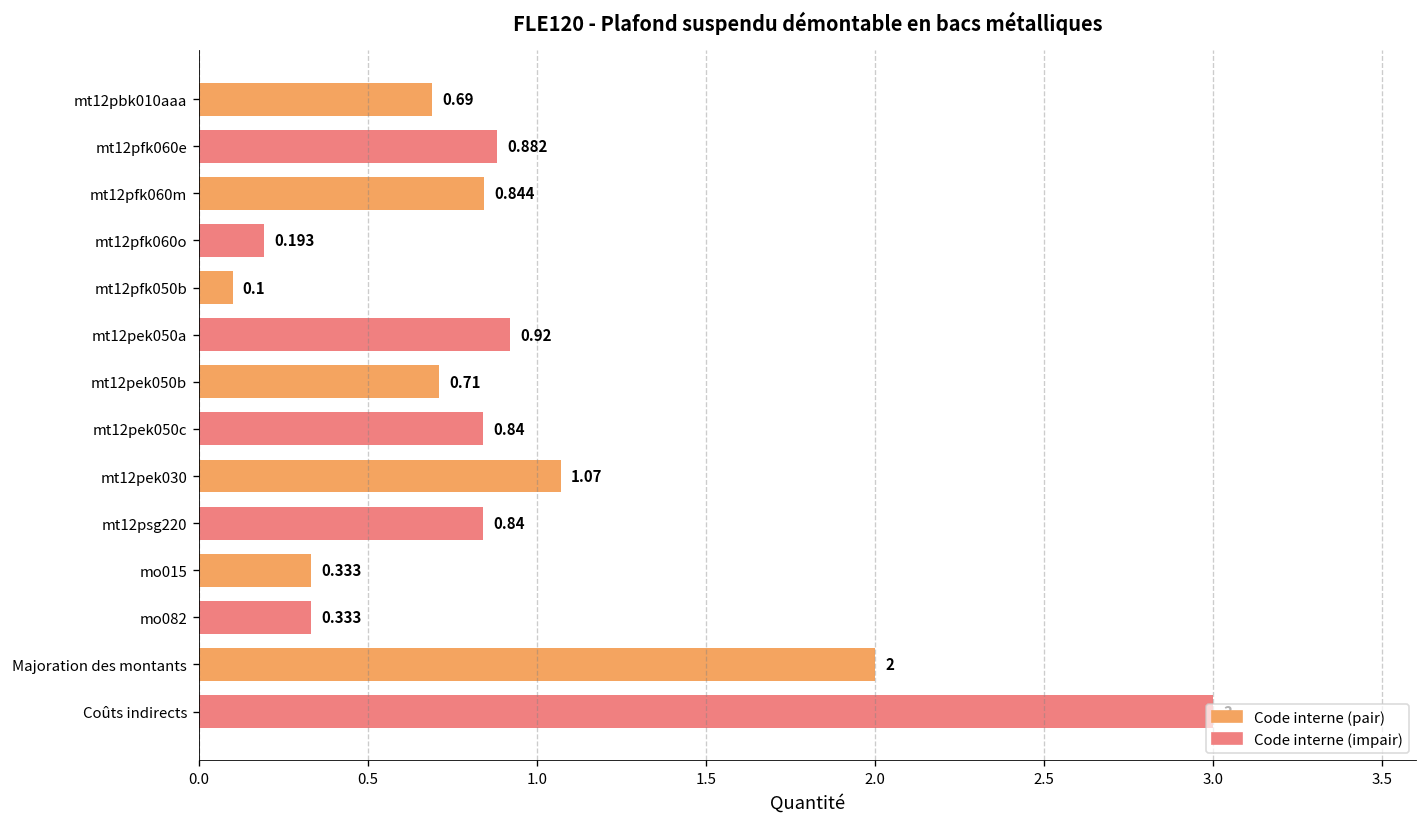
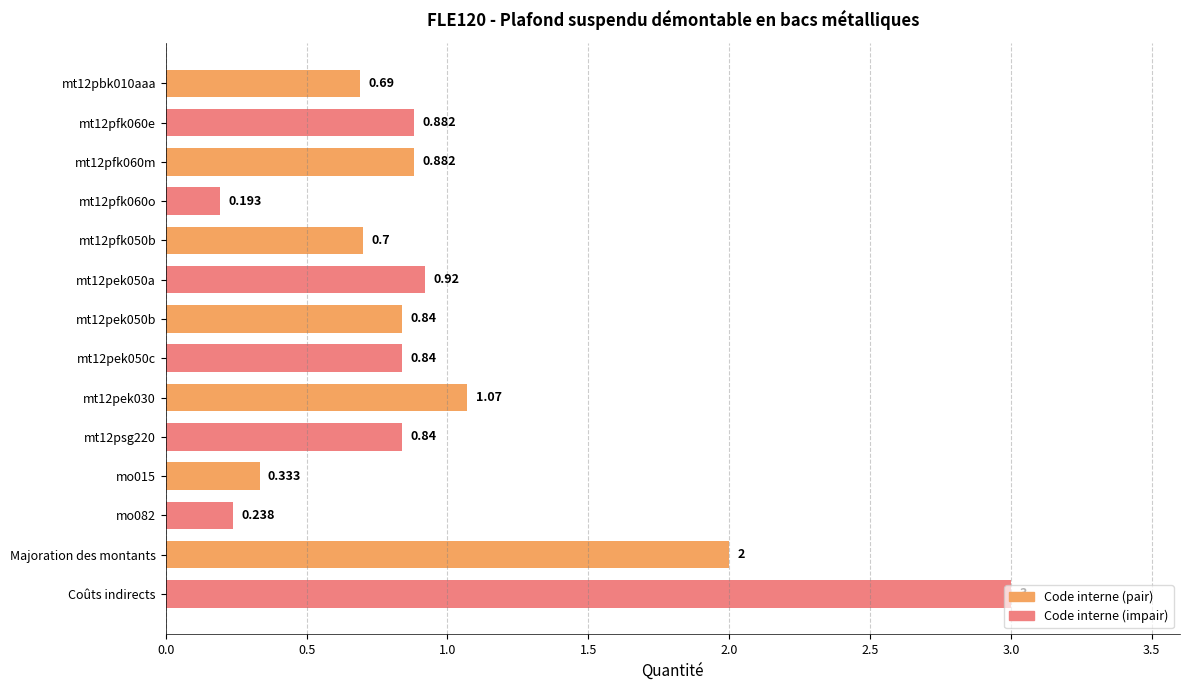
  {
    "mt12pbk010aaa": 0.69,
    "mt12pfk060e": 0.882,
-   "mt12pfk060m": 0.844,
+   "mt12pfk060m": 0.882,
    "mt12pfk060o": 0.193,
-   "mt12pfk050b": 0.1,
+   "mt12pfk050b": 0.7,
    "mt12pek050a": 0.92,
-   "mt12pek050b": 0.71,
+   "mt12pek050b": 0.84,
    "mt12pek050c": 0.84,
    "mt12pek030": 1.07,
    "mt12psg220": 0.84,
    "mo015": 0.333,
-   "mo082": 0.333,
+   "mo082": 0.238,
    "Majoration des montants": 2
  }
